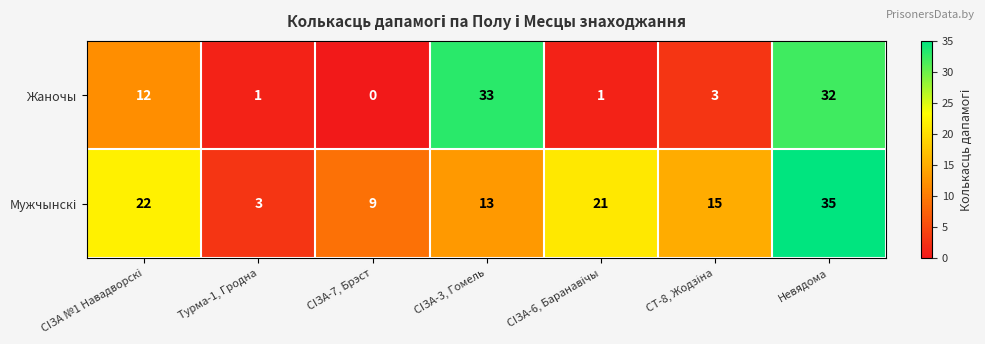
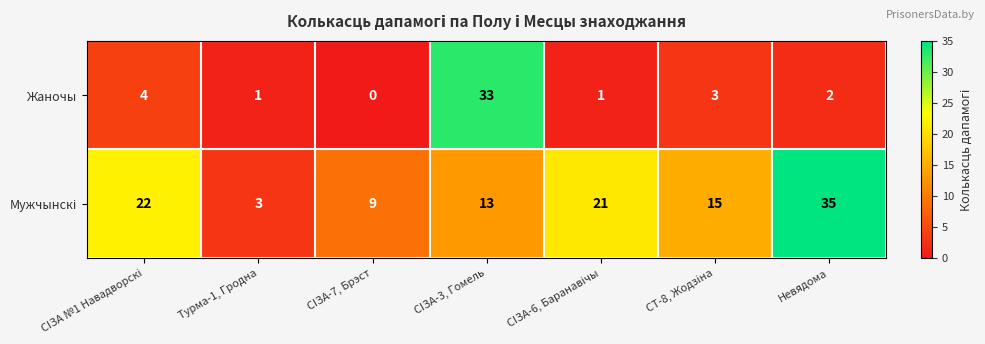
  {
    "Жаночы": {
-     "СІЗА №1 Навадворскі": 12,
+     "СІЗА №1 Навадворскі": 4,
      "Турма-1, Гродна": 1,
      "СІЗА-7, Брэст": 0,
      "СІЗА-3, Гомель": 33,
      "СІЗА-6, Баранавічы": 1,
      "СТ-8, Жодзіна": 3,
-     "Невядома": 32
+     "Невядома": 2
    },
    "Мужчынскі": {
      "СІЗА №1 Навадворскі": 22,
      "Турма-1, Гродна": 3,
      "СІЗА-7, Брэст": 9,
      "СІЗА-3, Гомель": 13,
      "СІЗА-6, Баранавічы": 21,
      "СТ-8, Жодзіна": 15,
      "Невядома": 35
    }
  }
